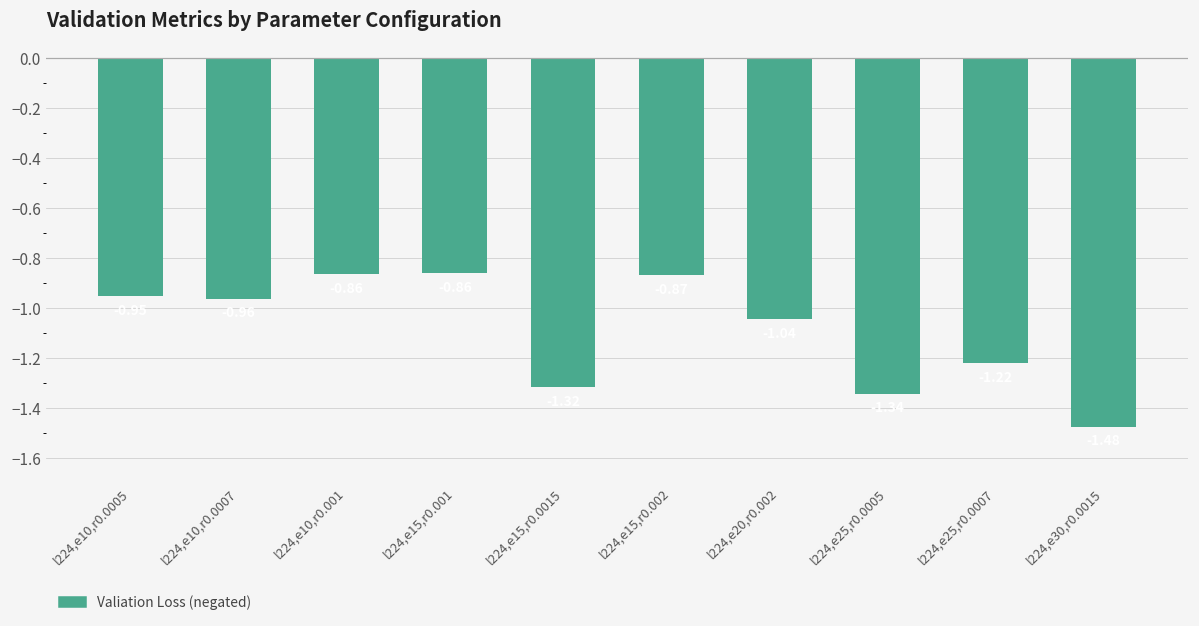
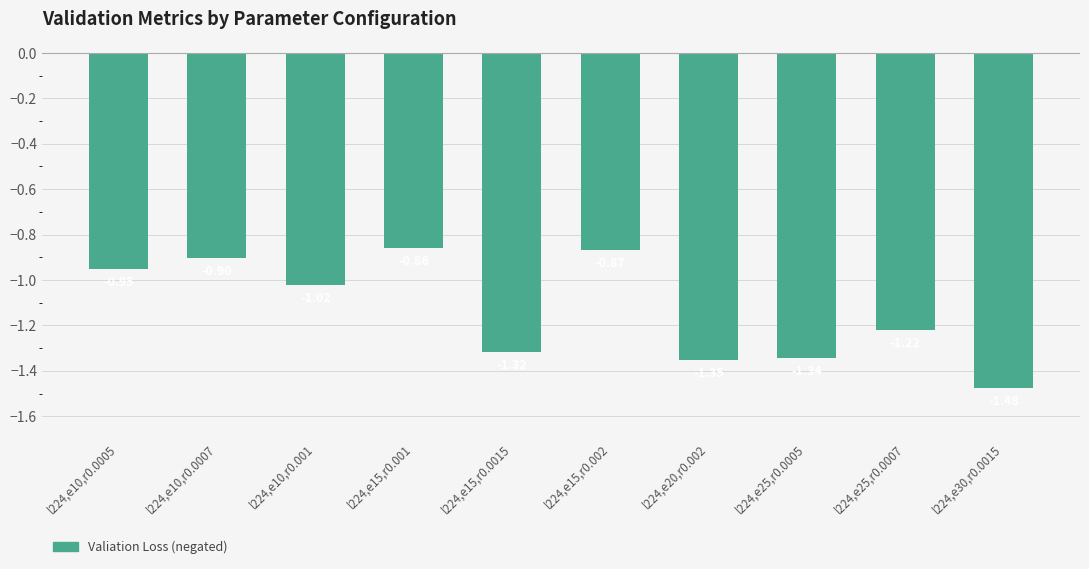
  {
    "l224,e10,r0.0005": -0.95,
-   "l224,e10,r0.0007": -0.96,
-   "l224,e10,r0.001": -0.86,
+   "l224,e10,r0.0007": -0.90,
+   "l224,e10,r0.001": -1.02,
    "l224,e15,r0.001": -0.86,
    "l224,e15,r0.0015": -1.32,
    "l224,e15,r0.002": -0.87,
-   "l224,e20,r0.002": -1.04,
+   "l224,e20,r0.002": -1.35,
    "l224,e25,r0.0005": -1.34,
    "l224,e25,r0.0007": -1.22,
    "l224,e30,r0.0015": -1.48
  }
